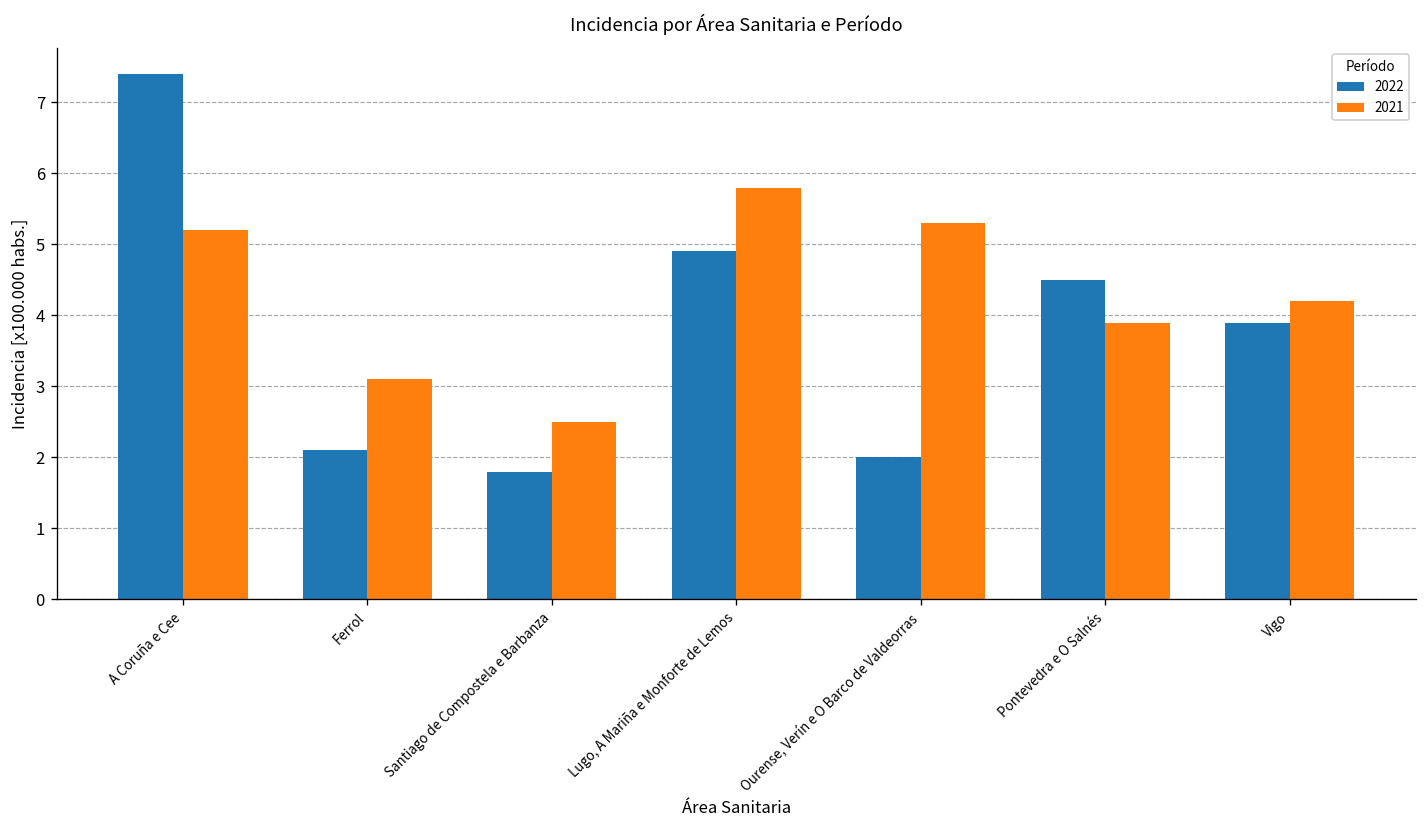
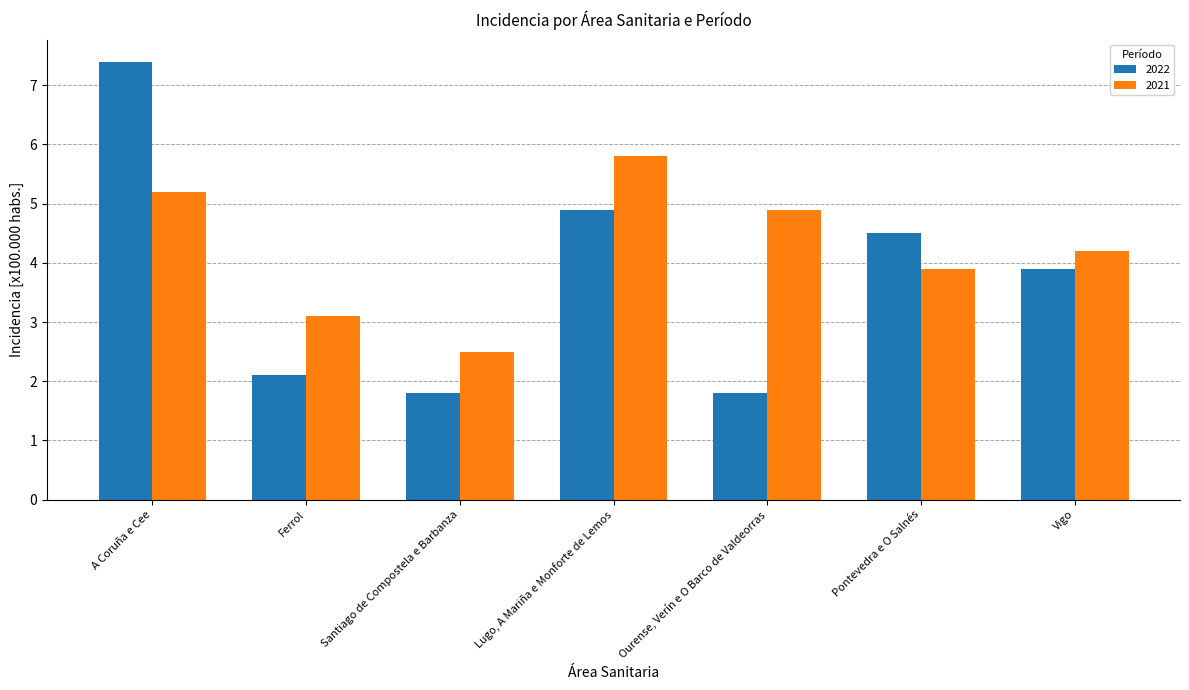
  {
    "2022": {
      "A Coruña e Cee": 7.4,
      "Ferrol": 2.1,
      "Santiago de Compostela e Barbanza": 1.8,
      "Lugo, A Mariña e Monforte de Lemos": 4.9,
-     "Ourense, Verín e O Barco de Valdeorras": 2.0,
+     "Ourense, Verín e O Barco de Valdeorras": 1.8,
      "Pontevedra e O Salnés": 4.5,
      "Vigo": 3.9
    },
    "2021": {
      "A Coruña e Cee": 5.2,
      "Ferrol": 3.1,
      "Santiago de Compostela e Barbanza": 2.5,
      "Lugo, A Mariña e Monforte de Lemos": 5.8,
-     "Ourense, Verín e O Barco de Valdeorras": 5.3,
+     "Ourense, Verín e O Barco de Valdeorras": 4.9,
      "Pontevedra e O Salnés": 3.9,
      "Vigo": 4.2
    }
  }
